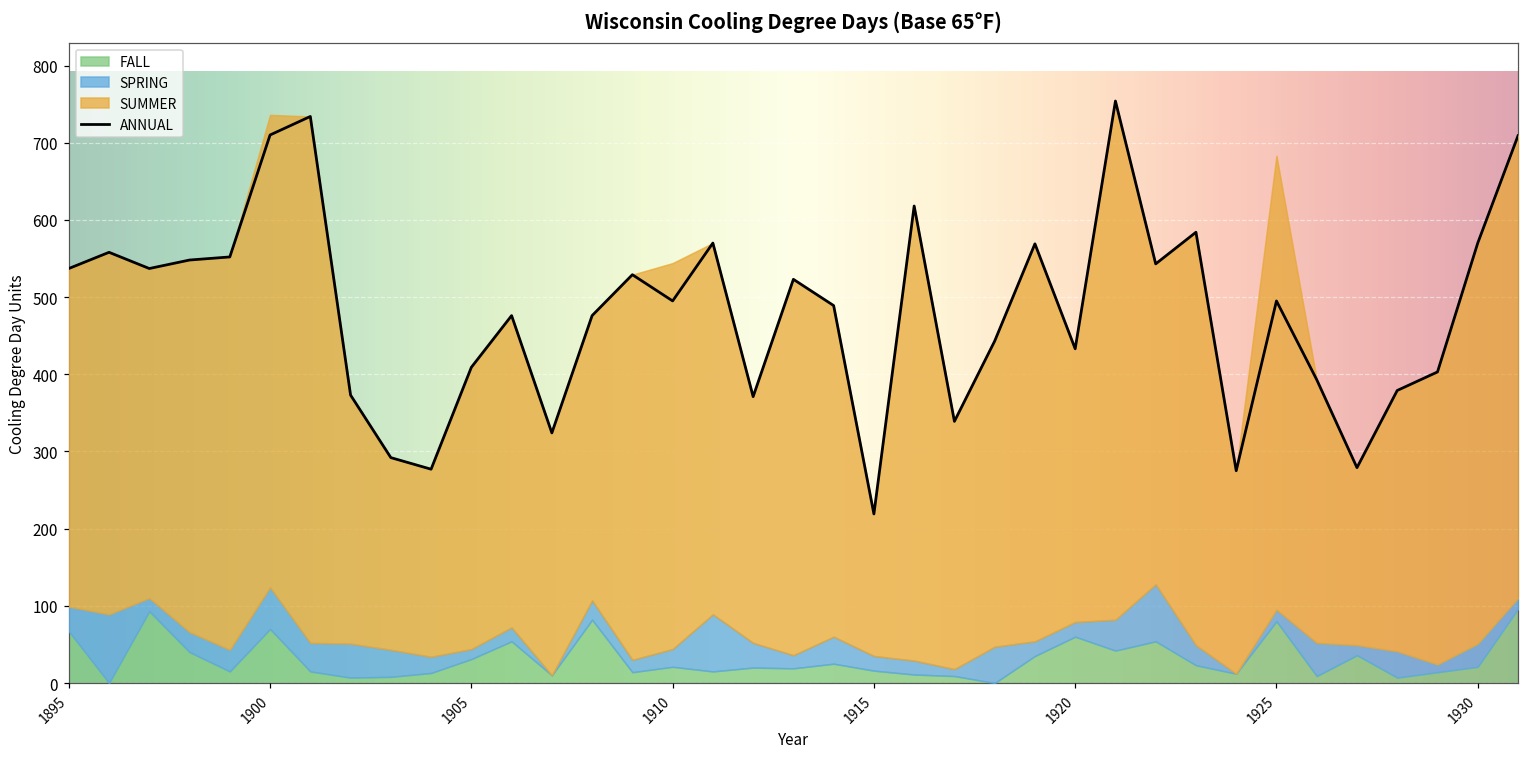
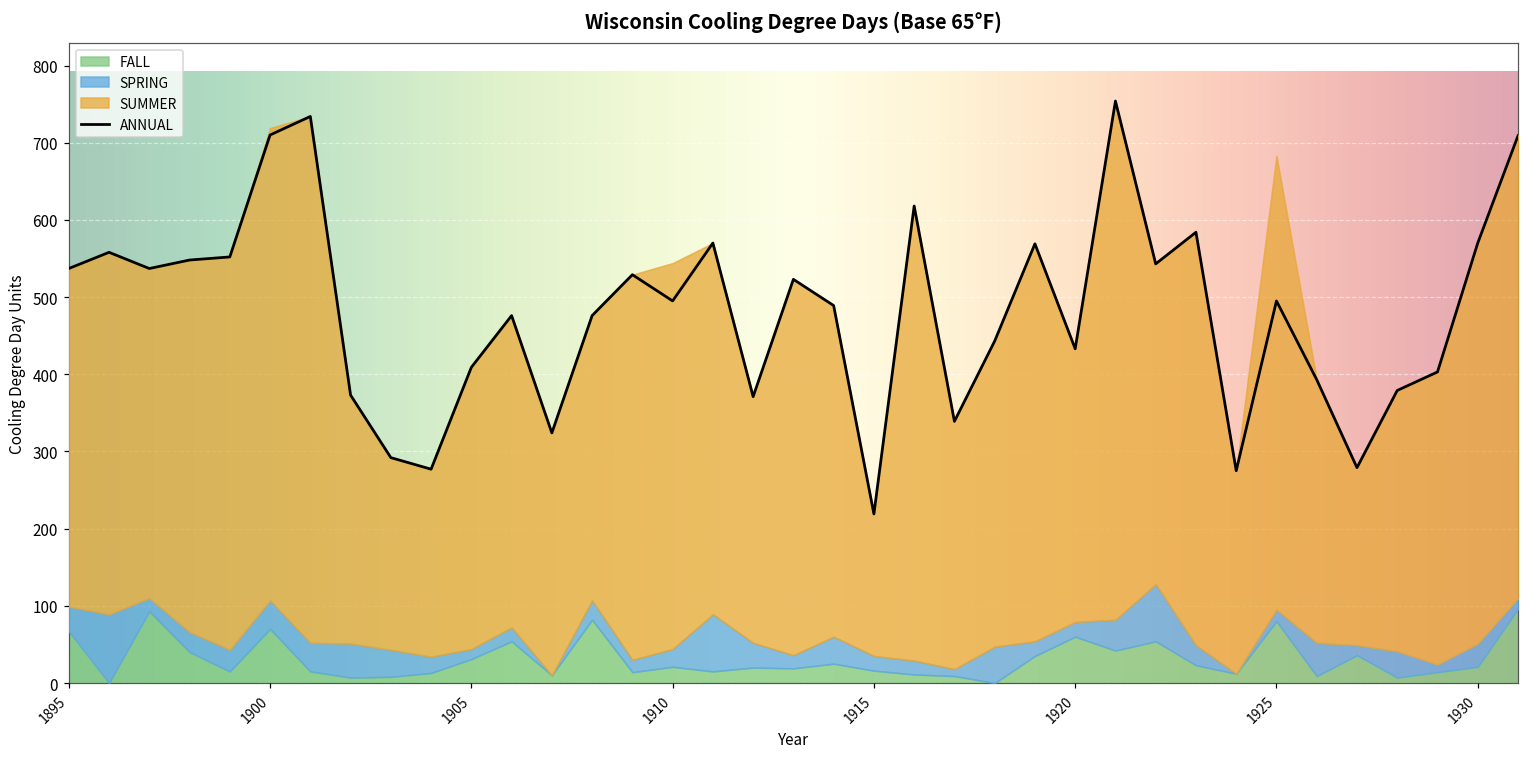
  {
    "FALL": {
      "1895": 70,
      "1900": 70,
      "1905": 30,
      "1910": 20,
      "1915": 20,
      "1920": 60,
      "1925": 80,
      "1930": 20
    },
    "ANNUAL": {
      "1900": 710,
      "1910": 500,
      "1925": 500
    },
    "SPRING": {
      "1895": 30,
-     "1900": 50,
+     "1900": 40,
      "1905": 10,
      "1910": 20,
      "1915": 20,
      "1920": 20,
      "1925": 20,
      "1930": 30
    },
    "SUMMER": {
      "1900": 610,
      "1910": 500,
      "1925": 590
    }
  }
